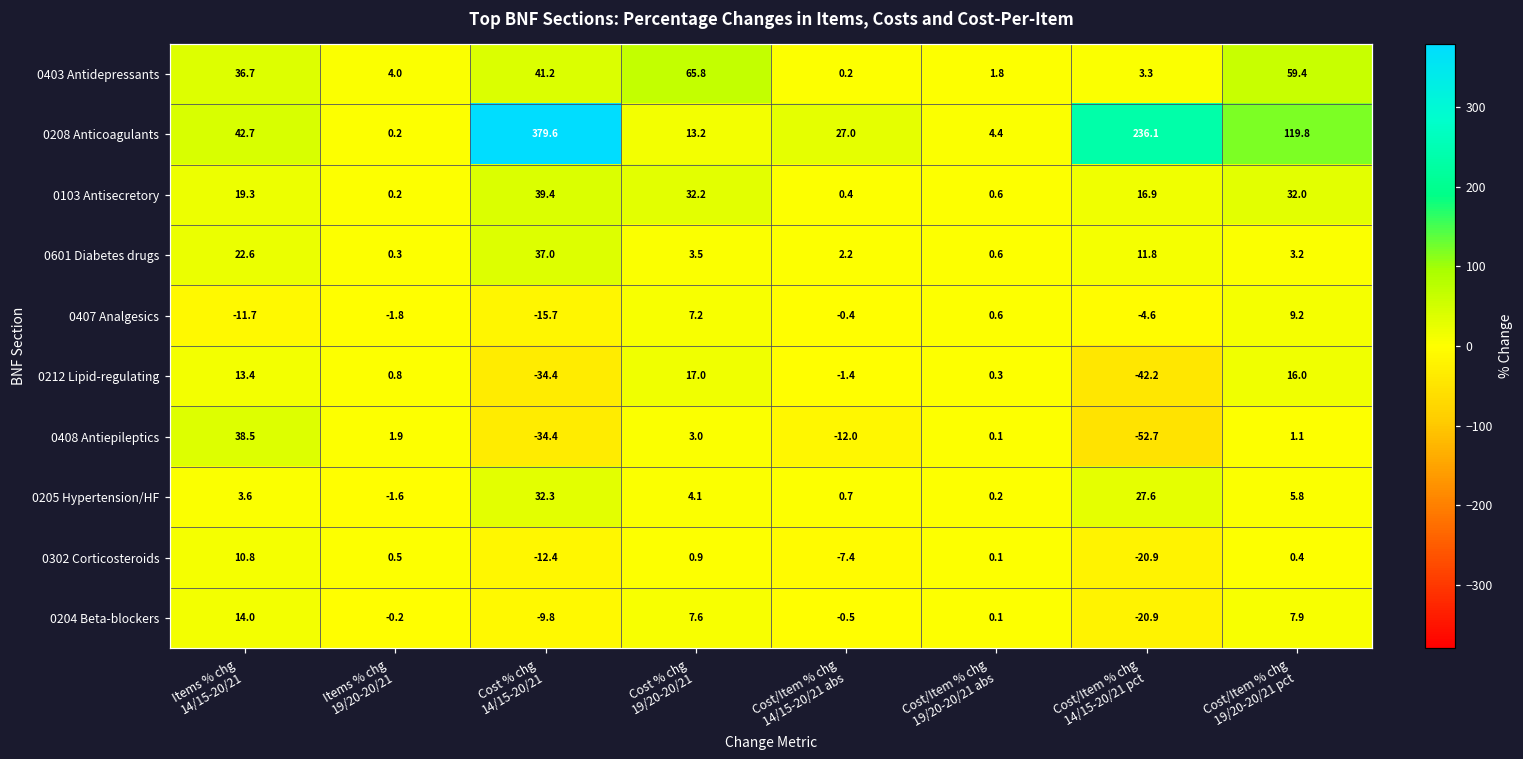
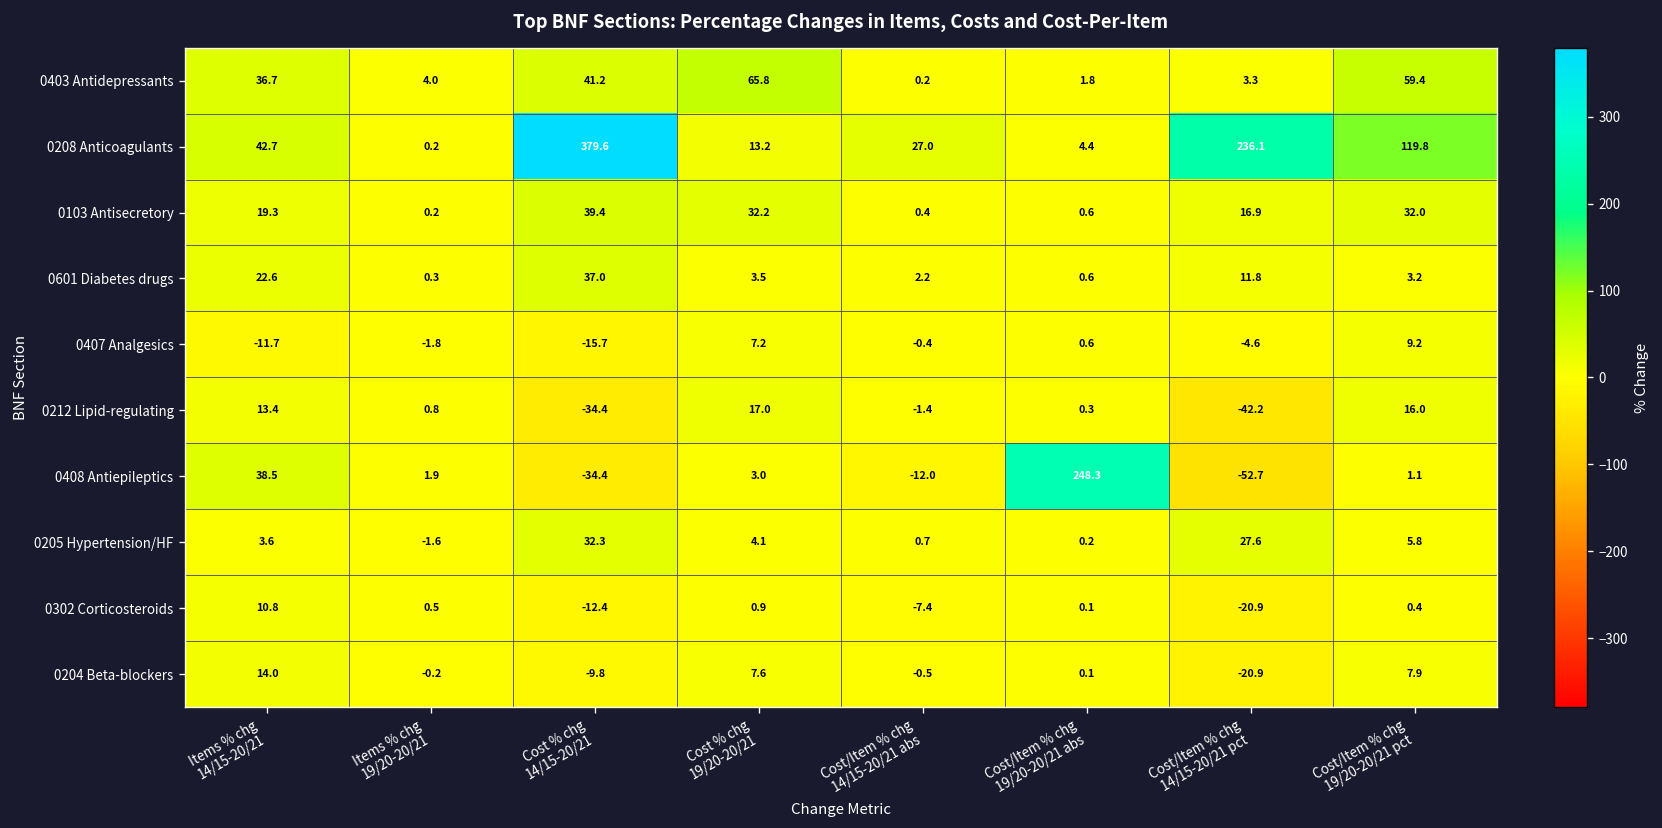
  {
    "0403 Antidepressants": {
      "Items % chg 14/15-20/21": 36.7,
      "Items % chg 19/20-20/21": 4.0,
      "Cost % chg 14/15-20/21": 41.2,
      "Cost % chg 19/20-20/21": 65.8,
      "Cost/Item % chg 14/15-20/21 abs": 0.2,
      "Cost/Item % chg 19/20-20/21 abs": 1.8,
      "Cost/Item % chg 14/15-20/21 pct": 3.3,
      "Cost/Item % chg 19/20-20/21 pct": 59.4
    },
    "0208 Anticoagulants": {
      "Items % chg 14/15-20/21": 42.7,
      "Items % chg 19/20-20/21": 0.2,
      "Cost % chg 14/15-20/21": 379.6,
      "Cost % chg 19/20-20/21": 13.2,
      "Cost/Item % chg 14/15-20/21 abs": 27.0,
      "Cost/Item % chg 19/20-20/21 abs": 4.4,
      "Cost/Item % chg 14/15-20/21 pct": 236.1,
      "Cost/Item % chg 19/20-20/21 pct": 119.8
    },
    "0103 Antisecretory": {
      "Items % chg 14/15-20/21": 19.3,
      "Items % chg 19/20-20/21": 0.2,
      "Cost % chg 14/15-20/21": 39.4,
      "Cost % chg 19/20-20/21": 32.2,
      "Cost/Item % chg 14/15-20/21 abs": 0.4,
      "Cost/Item % chg 19/20-20/21 abs": 0.6,
      "Cost/Item % chg 14/15-20/21 pct": 16.9,
      "Cost/Item % chg 19/20-20/21 pct": 32.0
    },
    "0601 Diabetes drugs": {
      "Items % chg 14/15-20/21": 22.6,
      "Items % chg 19/20-20/21": 0.3,
      "Cost % chg 14/15-20/21": 37.0,
      "Cost % chg 19/20-20/21": 3.5,
      "Cost/Item % chg 14/15-20/21 abs": 2.2,
      "Cost/Item % chg 19/20-20/21 abs": 0.6,
      "Cost/Item % chg 14/15-20/21 pct": 11.8,
      "Cost/Item % chg 19/20-20/21 pct": 3.2
    },
    "0407 Analgesics": {
      "Items % chg 14/15-20/21": -11.7,
      "Items % chg 19/20-20/21": -1.8,
      "Cost % chg 14/15-20/21": -15.7,
      "Cost % chg 19/20-20/21": 7.2,
      "Cost/Item % chg 14/15-20/21 abs": -0.4,
      "Cost/Item % chg 19/20-20/21 abs": 0.6,
      "Cost/Item % chg 14/15-20/21 pct": -4.6,
      "Cost/Item % chg 19/20-20/21 pct": 9.2
    },
    "0212 Lipid-regulating": {
      "Items % chg 14/15-20/21": 13.4,
      "Items % chg 19/20-20/21": 0.8,
      "Cost % chg 14/15-20/21": -34.4,
      "Cost % chg 19/20-20/21": 17.0,
      "Cost/Item % chg 14/15-20/21 abs": -1.4,
      "Cost/Item % chg 19/20-20/21 abs": 0.3,
      "Cost/Item % chg 14/15-20/21 pct": -42.2,
      "Cost/Item % chg 19/20-20/21 pct": 16.0
    },
    "0408 Antiepileptics": {
      "Items % chg 14/15-20/21": 38.5,
      "Items % chg 19/20-20/21": 1.9,
      "Cost % chg 14/15-20/21": -34.4,
      "Cost % chg 19/20-20/21": 3.0,
      "Cost/Item % chg 14/15-20/21 abs": -12.0,
-     "Cost/Item % chg 19/20-20/21 abs": 0.1,
+     "Cost/Item % chg 19/20-20/21 abs": 248.3,
      "Cost/Item % chg 14/15-20/21 pct": -52.7,
      "Cost/Item % chg 19/20-20/21 pct": 1.1
    },
    "0205 Hypertension/HF": {
      "Items % chg 14/15-20/21": 3.6,
      "Items % chg 19/20-20/21": -1.6,
      "Cost % chg 14/15-20/21": 32.3,
      "Cost % chg 19/20-20/21": 4.1,
      "Cost/Item % chg 14/15-20/21 abs": 0.7,
      "Cost/Item % chg 19/20-20/21 abs": 0.2,
      "Cost/Item % chg 14/15-20/21 pct": 27.6,
      "Cost/Item % chg 19/20-20/21 pct": 5.8
    },
    "0302 Corticosteroids": {
      "Items % chg 14/15-20/21": 10.8,
      "Items % chg 19/20-20/21": 0.5,
      "Cost % chg 14/15-20/21": -12.4,
      "Cost % chg 19/20-20/21": 0.9,
      "Cost/Item % chg 14/15-20/21 abs": -7.4,
      "Cost/Item % chg 19/20-20/21 abs": 0.1,
      "Cost/Item % chg 14/15-20/21 pct": -20.9,
      "Cost/Item % chg 19/20-20/21 pct": 0.4
    },
    "0204 Beta-blockers": {
      "Items % chg 14/15-20/21": 14.0,
      "Items % chg 19/20-20/21": -0.2,
      "Cost % chg 14/15-20/21": -9.8,
      "Cost % chg 19/20-20/21": 7.6,
      "Cost/Item % chg 14/15-20/21 abs": -0.5,
      "Cost/Item % chg 19/20-20/21 abs": 0.1,
      "Cost/Item % chg 14/15-20/21 pct": -20.9,
      "Cost/Item % chg 19/20-20/21 pct": 7.9
    }
  }
